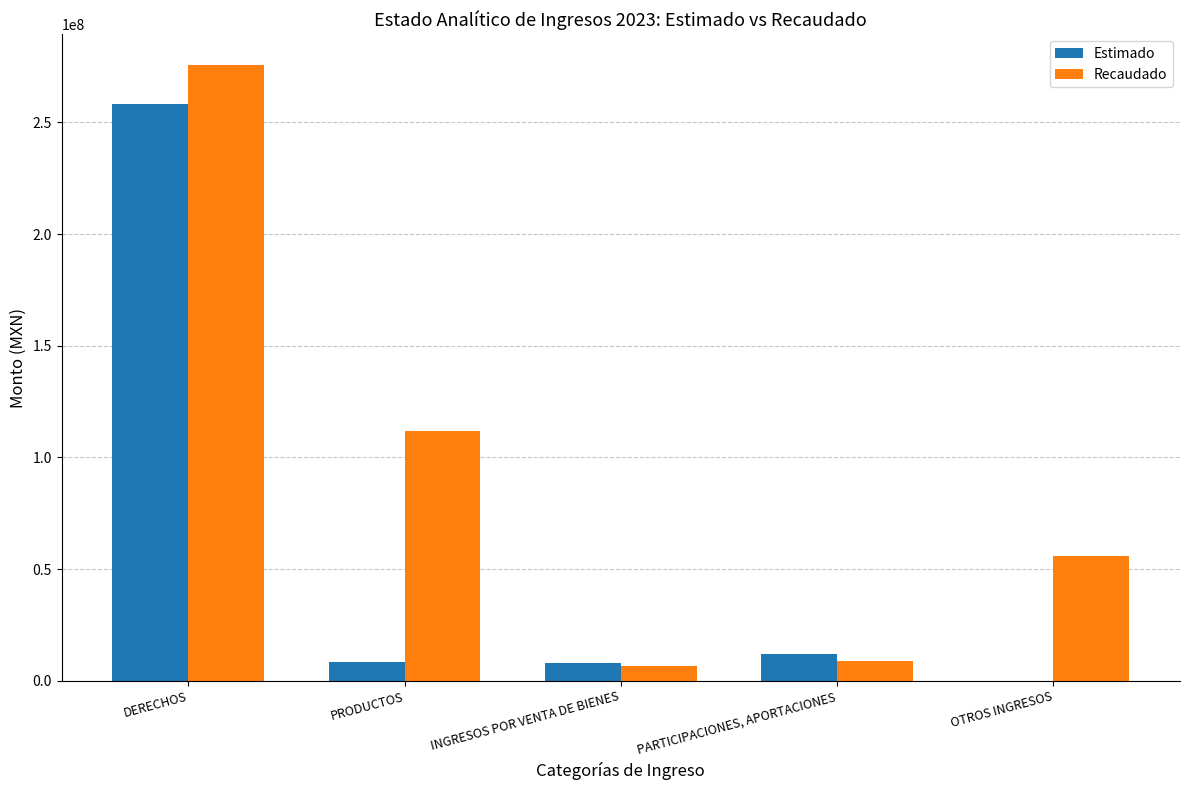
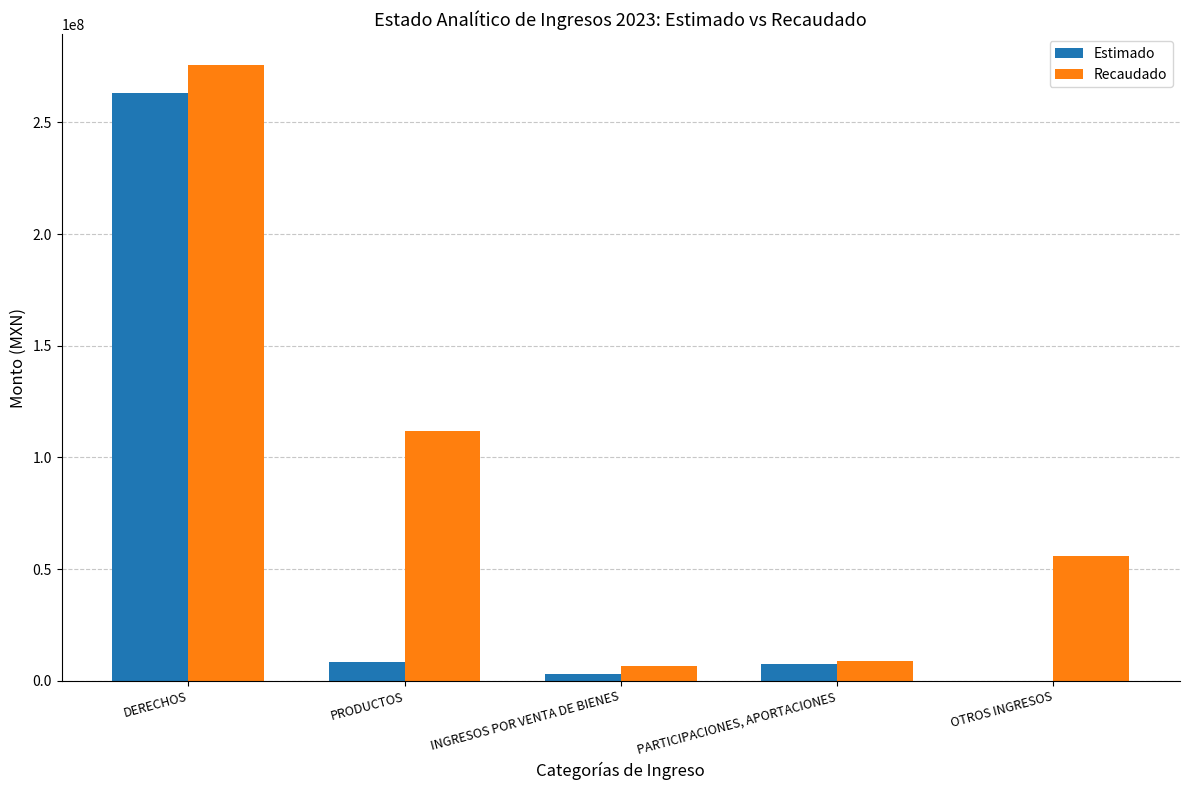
  {
    "Estimado": {
-     "DERECHOS": 258000000,
+     "DERECHOS": 263000000,
      "PRODUCTOS": 9000000,
-     "INGRESOS POR VENTA DE BIENES": 8000000,
-     "PARTICIPACIONES, APORTACIONES": 12000000,
+     "INGRESOS POR VENTA DE BIENES": 3000000,
+     "PARTICIPACIONES, APORTACIONES": 7000000,
      "OTROS INGRESOS": 0
    },
    "Recaudado": {
      "DERECHOS": 276000000,
      "PRODUCTOS": 112000000,
      "INGRESOS POR VENTA DE BIENES": 6000000,
      "PARTICIPACIONES, APORTACIONES": 9000000,
      "OTROS INGRESOS": 56000000
    }
  }
